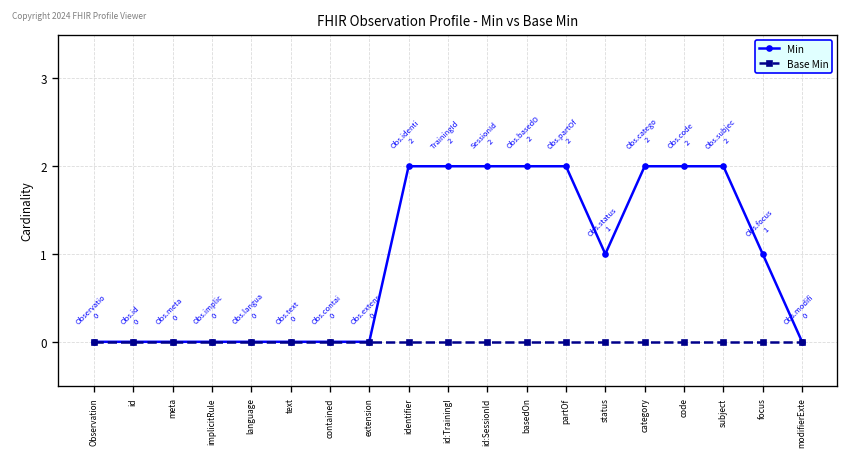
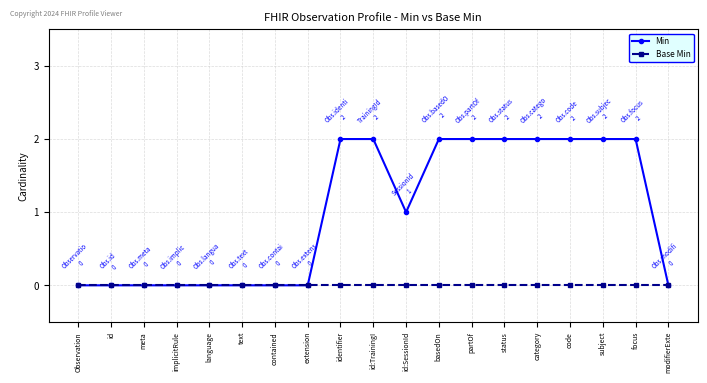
  {
    "Min": {
      "identifier": 2,
      "id:TrainingI": 2,
-     "id:SessionId": 2,
+     "id:SessionId": 1,
      "basedOn": 2,
      "partOf": 2,
-     "status": 1,
+     "status": 2,
      "category": 2,
      "code": 2,
      "subject": 2,
-     "focus": 1
+     "focus": 2
    },
    "Base Min": {
      "identifier": 0.0,
      "id:TrainingI": 0.0,
      "id:SessionId": 0.0,
      "basedOn": 0.0,
      "partOf": 0.0,
      "status": 0.0,
      "category": 0.0,
      "code": 0.0,
      "subject": 0.0,
      "focus": 0.0
    }
  }
